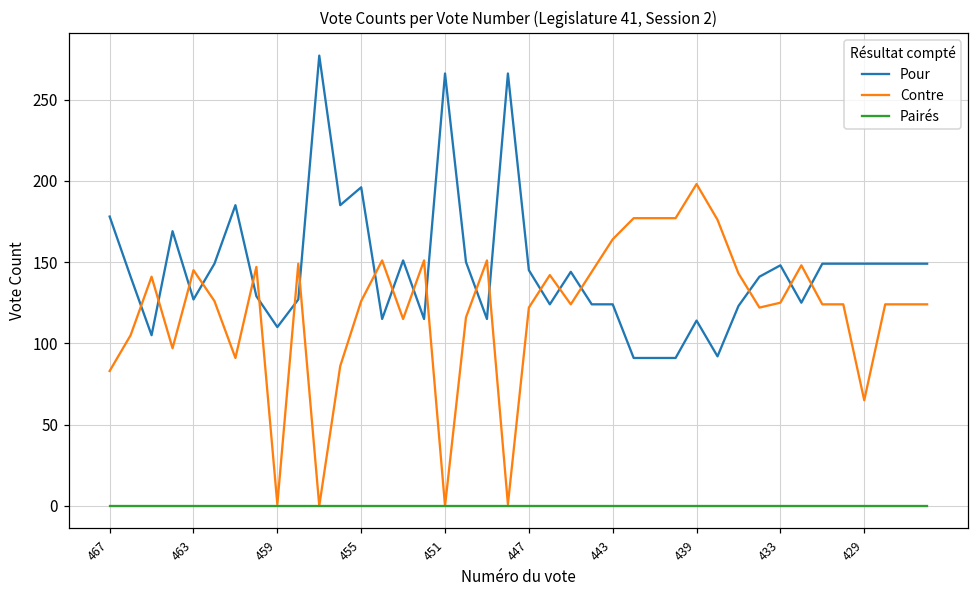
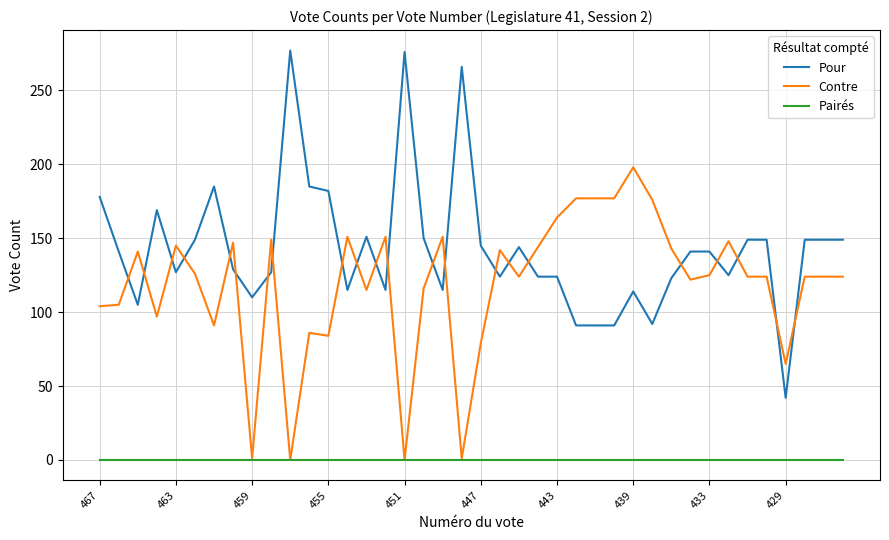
  {
    "Pour": {
      "467": 178,
      "463": 127,
      "459": 110,
-     "455": 196,
-     "451": 266,
+     "455": 182,
+     "451": 276,
      "447": 145,
      "443": 124,
      "439": 114,
-     "433": 148,
-     "429": 149
+     "433": 141,
+     "429": 42
    },
    "Contre": {
-     "467": 83,
+     "467": 104,
      "463": 145,
-     "455": 126,
-     "447": 122,
+     "455": 84,
+     "447": 79,
      "443": 164,
      "439": 198,
      "433": 125,
      "429": 65
    },
    "Pairés": {
      "467": 0,
      "463": 0,
      "455": 0,
      "447": 0,
      "443": 0,
      "439": 0,
      "433": 0,
      "429": 0
    }
  }
